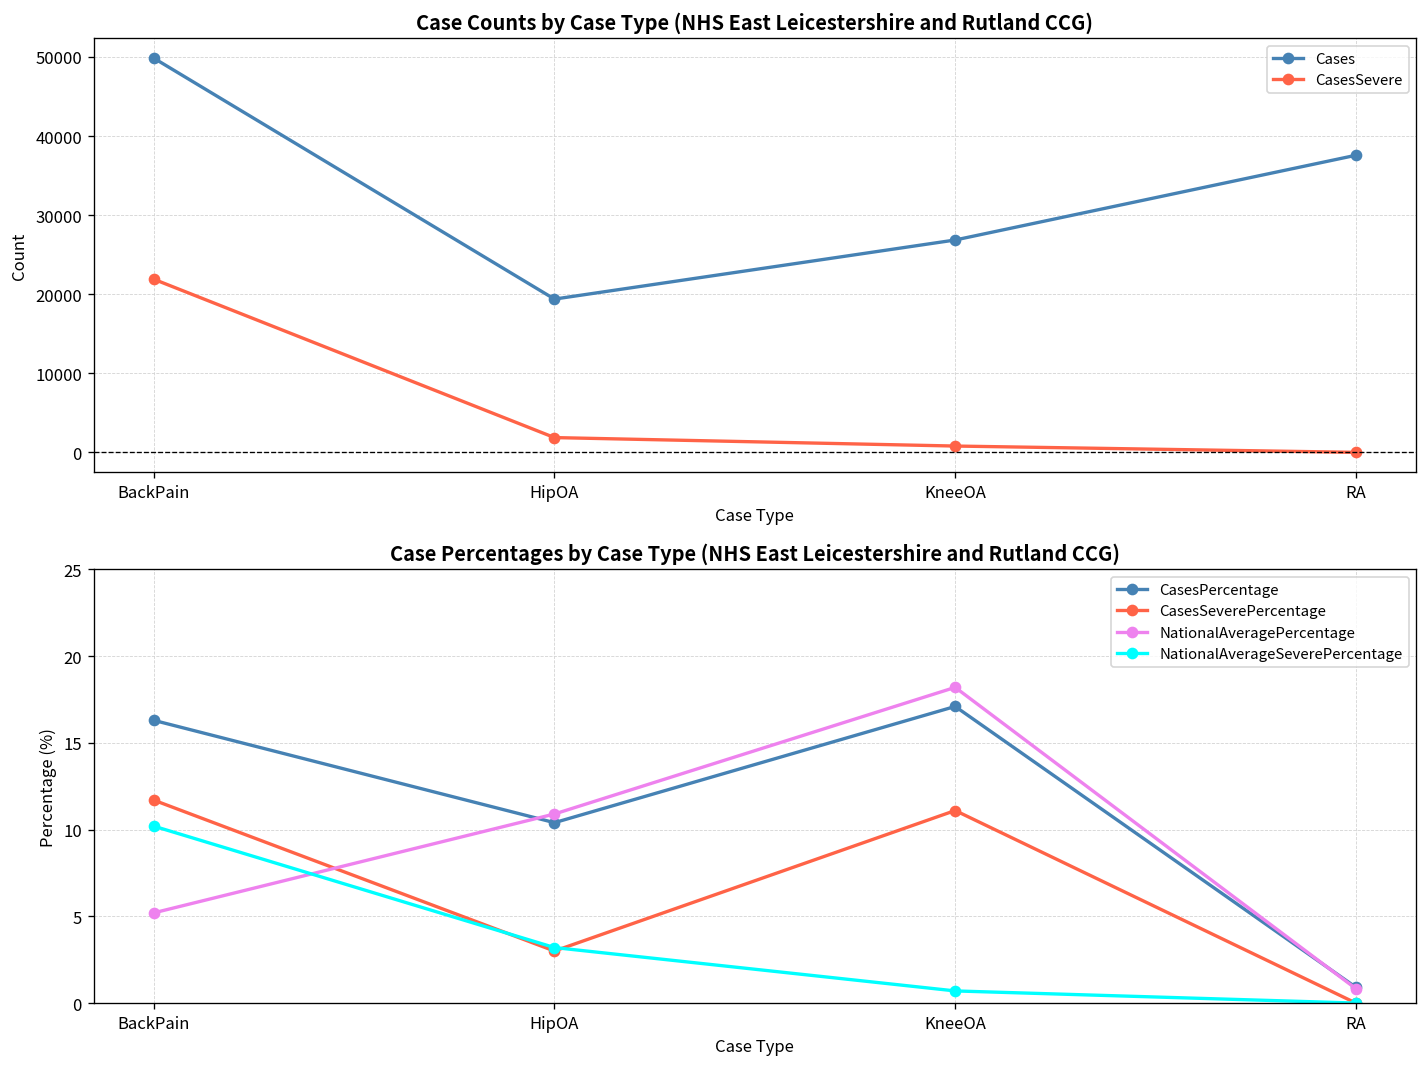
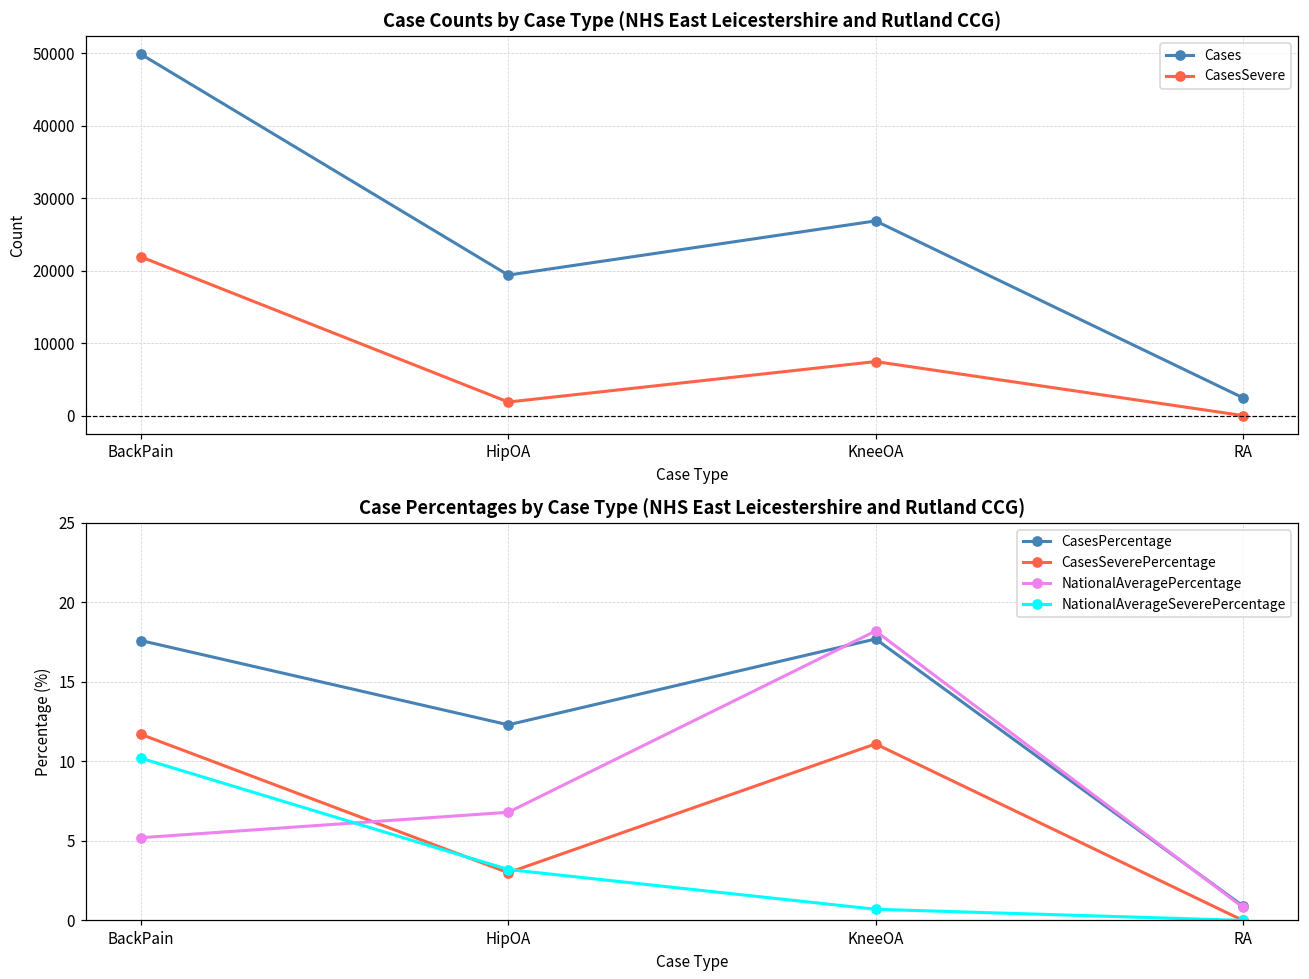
  {
    "Case Counts by Case Type (NHS East Leicestershire and Rutland CCG)": {
      "Cases": {
        "BackPain": 50000,
        "HipOA": 19000,
        "KneeOA": 27000,
-       "RA": 38000
+       "RA": 2000
      },
      "CasesSevere": {
        "BackPain": 22000,
        "HipOA": 2000,
-       "KneeOA": 1000,
+       "KneeOA": 7000,
        "RA": 0
      }
    },
    "Case Percentages by Case Type (NHS East Leicestershire and Rutland CCG)": {
      "CasesPercentage": {
-       "BackPain": 16.3,
-       "HipOA": 10.4,
-       "KneeOA": 17.1
+       "BackPain": 17.6,
+       "HipOA": 12.3,
+       "KneeOA": 17.7
      },
      "CasesSeverePercentage": {
        "BackPain": 11.7,
        "HipOA": 3.0,
        "KneeOA": 11.1
      },
      "NationalAveragePercentage": {
        "BackPain": 5.2,
-       "HipOA": 10.9,
+       "HipOA": 6.8,
        "KneeOA": 18.2
      },
      "NationalAverageSeverePercentage": {
        "BackPain": 10.2,
        "HipOA": 3.2,
        "KneeOA": 0.7
      }
    }
  }
